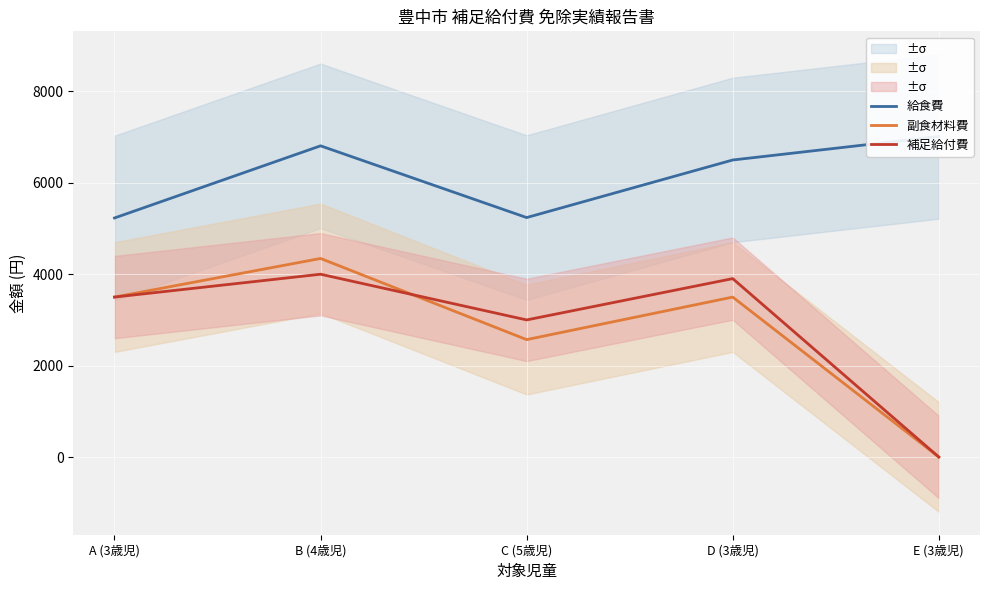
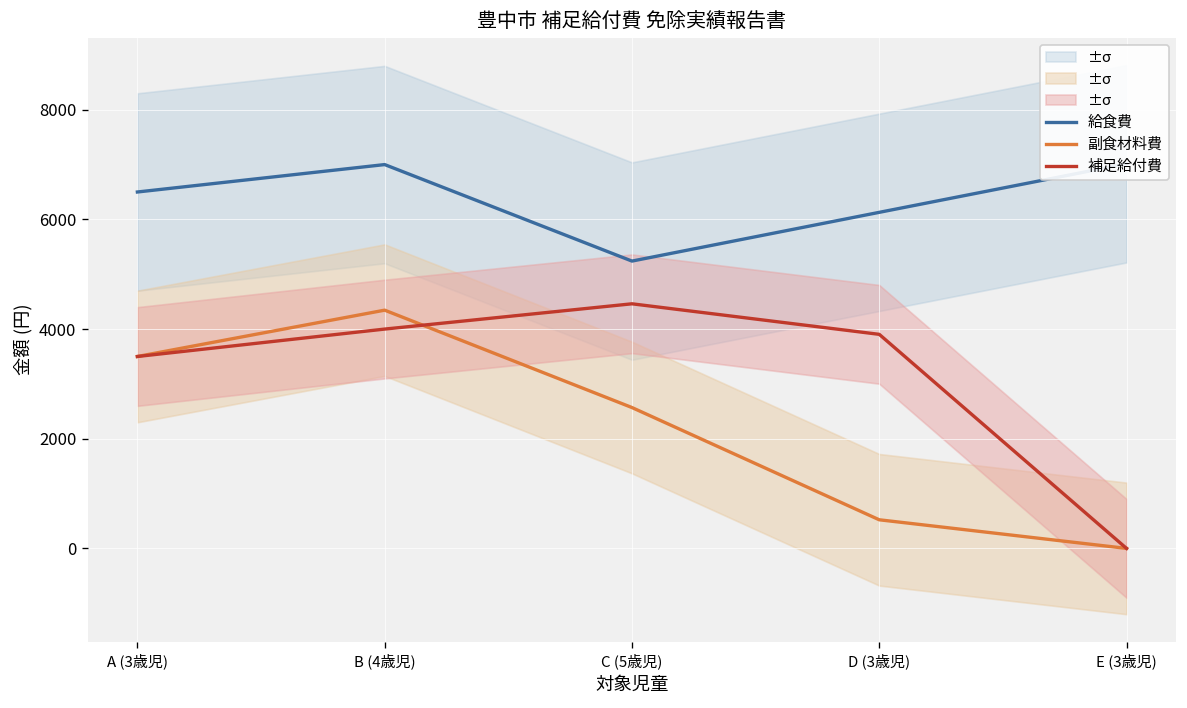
  {
    "給食費": {
-     "A (3歳児)": 5200,
-     "B (4歳児)": 6800,
+     "A (3歳児)": 6500,
+     "B (4歳児)": 7000,
      "C (5歳児)": 5200,
-     "D (3歳児)": 6500
+     "D (3歳児)": 6100
    },
    "副食材料費": {
      "B (4歳児)": 4300,
      "C (5歳児)": 2600,
-     "D (3歳児)": 3500
+     "D (3歳児)": 500
    },
    "補足給付費": {
      "B (4歳児)": 4000,
-     "C (5歳児)": 3000,
+     "C (5歳児)": 4500,
      "D (3歳児)": 3900
    }
  }
